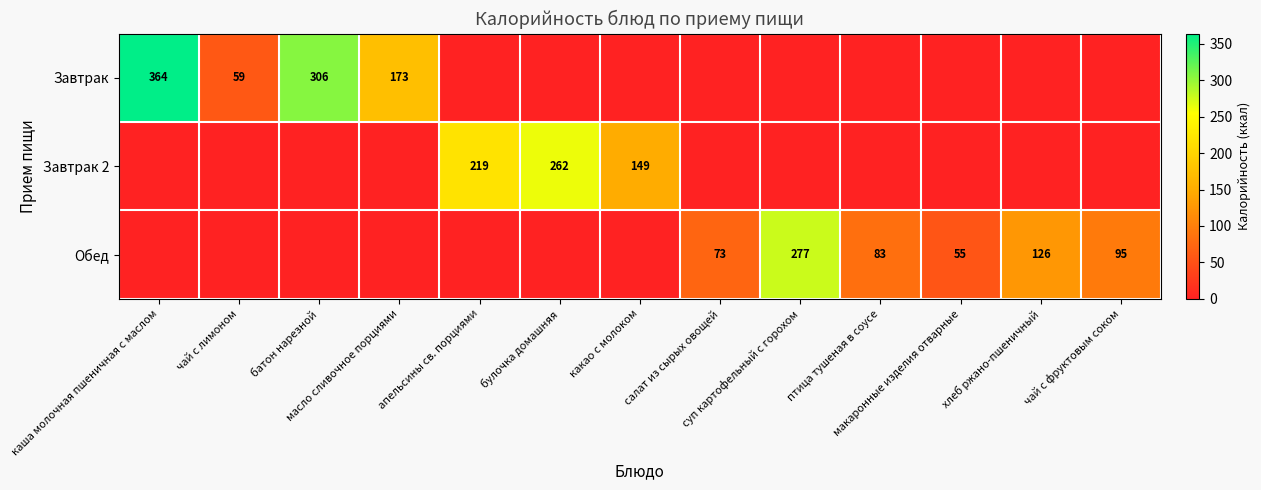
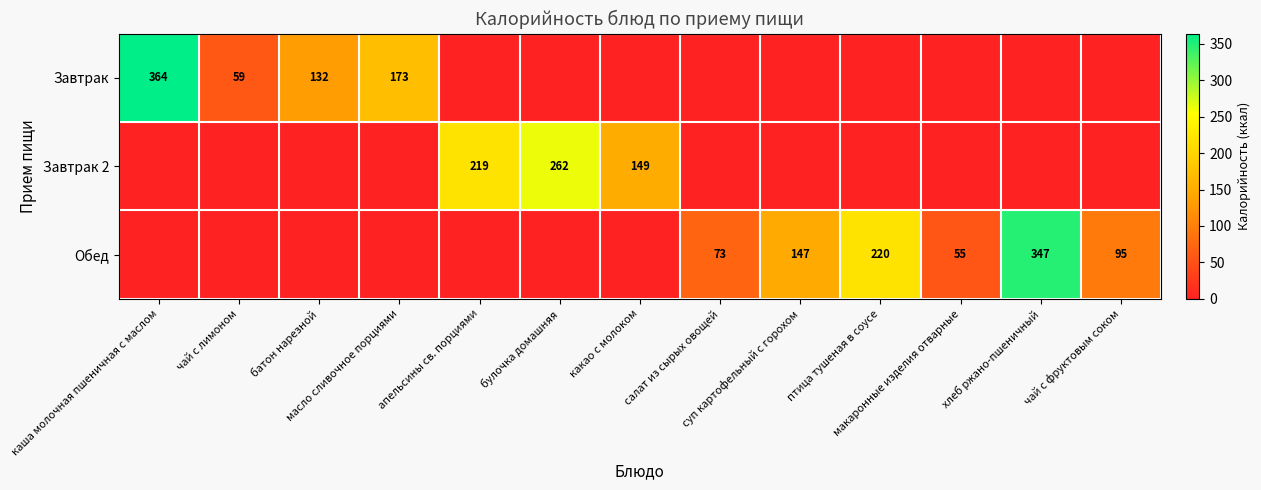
  {
    "Завтрак": {
      "каша молочная пшеничная с маслом": 364,
      "чай с лимоном": 59,
-     "батон нарезной": 306,
+     "батон нарезной": 132,
      "масло сливочное порциями": 173
    },
    "Завтрак 2": {
      "апельсины св. порциями": 219,
      "булочка домашняя": 262,
      "какао с молоком": 149
    },
    "Обед": {
      "салат из сырых овощей": 73,
-     "суп картофельный с горохом": 277,
-     "птица тушеная в соусе": 83,
+     "суп картофельный с горохом": 147,
+     "птица тушеная в соусе": 220,
      "макаронные изделия отварные": 55,
-     "хлеб ржано-пшеничный": 126,
+     "хлеб ржано-пшеничный": 347,
      "чай с фруктовым соком": 95
    }
  }
